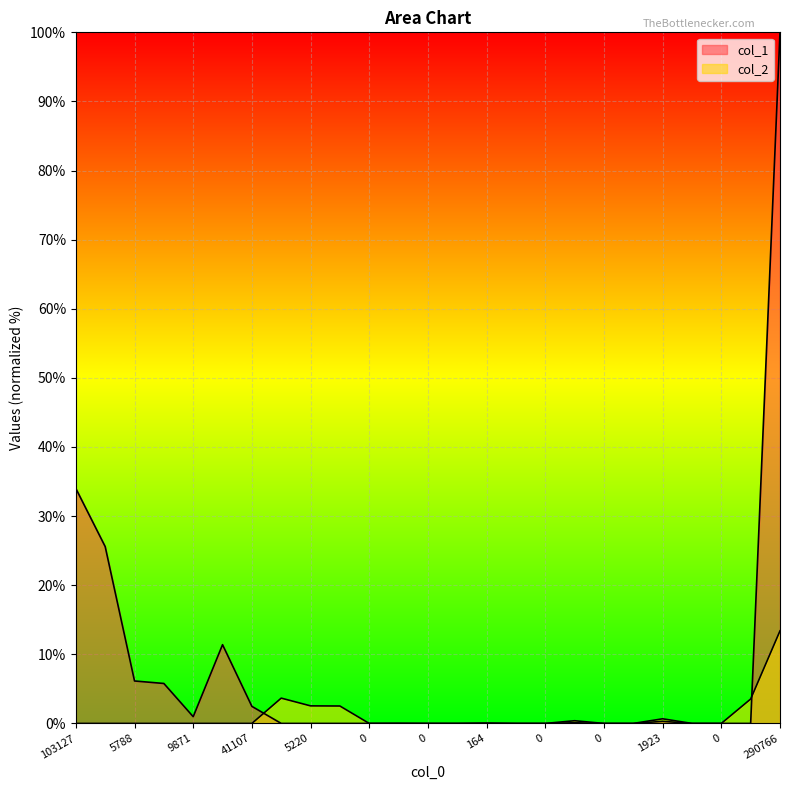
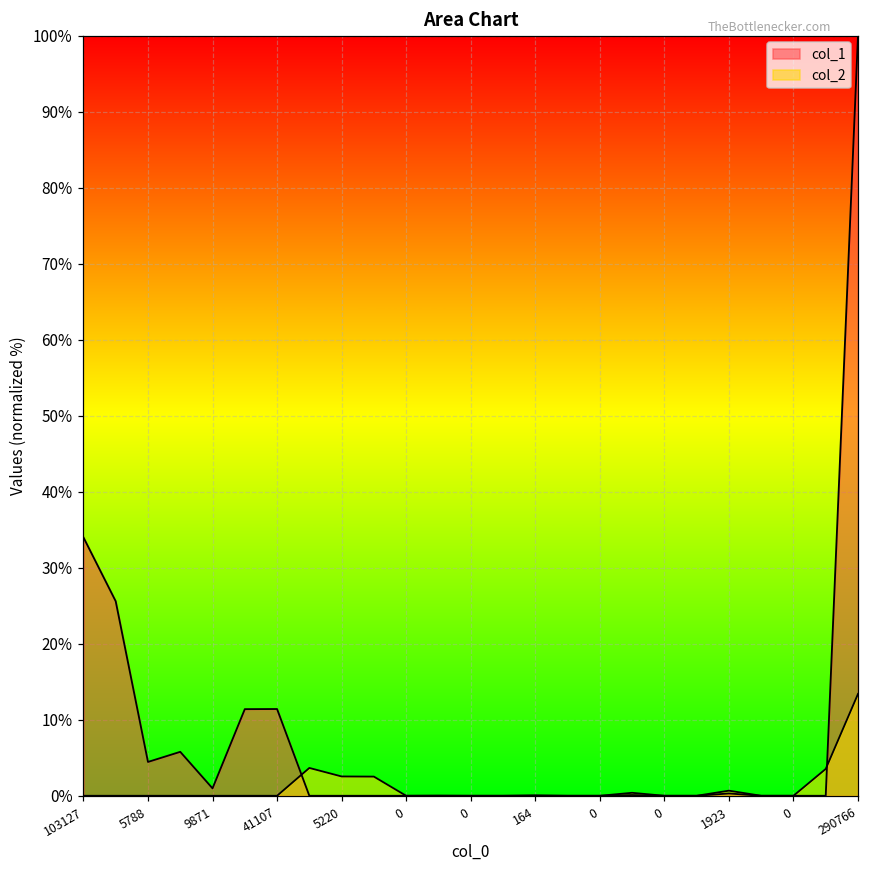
  {
    "col_1": {
      "103127": "34%",
-     "5788": "6%",
+     "5788": "4%",
      "9871": "1%",
-     "41107": "2%",
+     "41107": "11%",
      "5220": "0%",
      "290766": "100%"
    },
    "col_2": {
      "103127": "0%",
      "5788": "0%",
      "9871": "0%",
      "41107": "0%",
      "5220": "3%",
      "290766": "13%"
    }
  }
